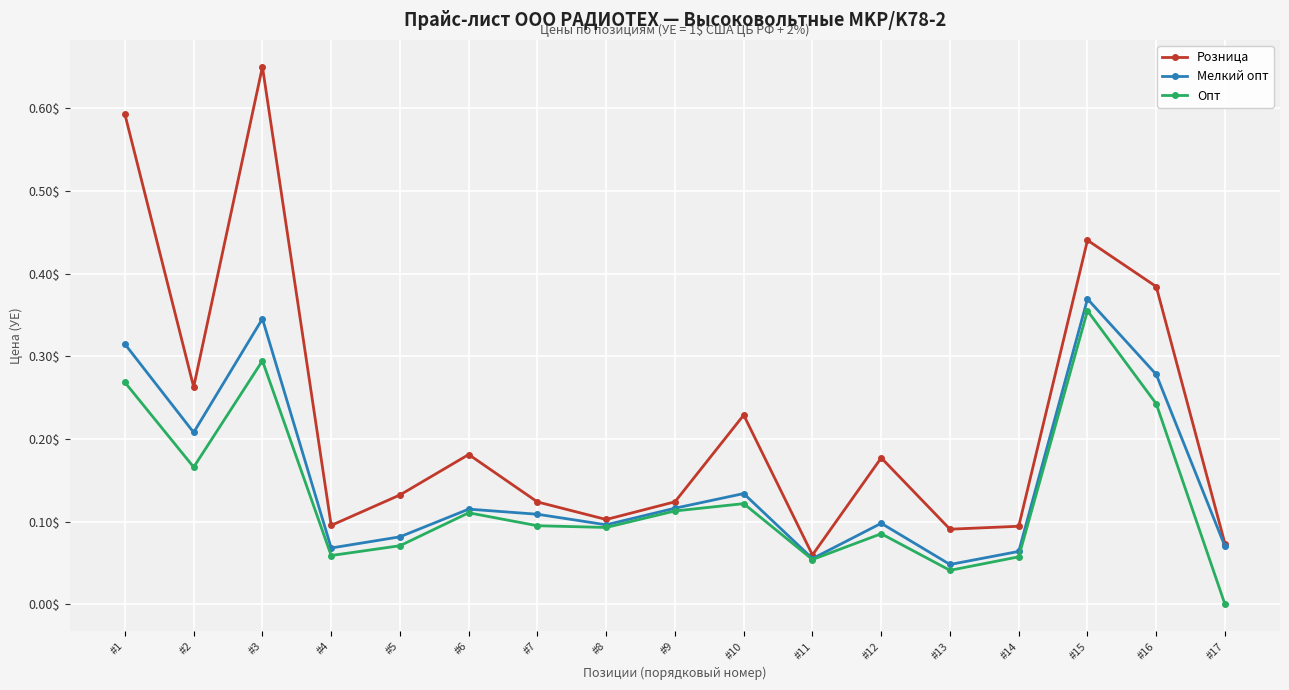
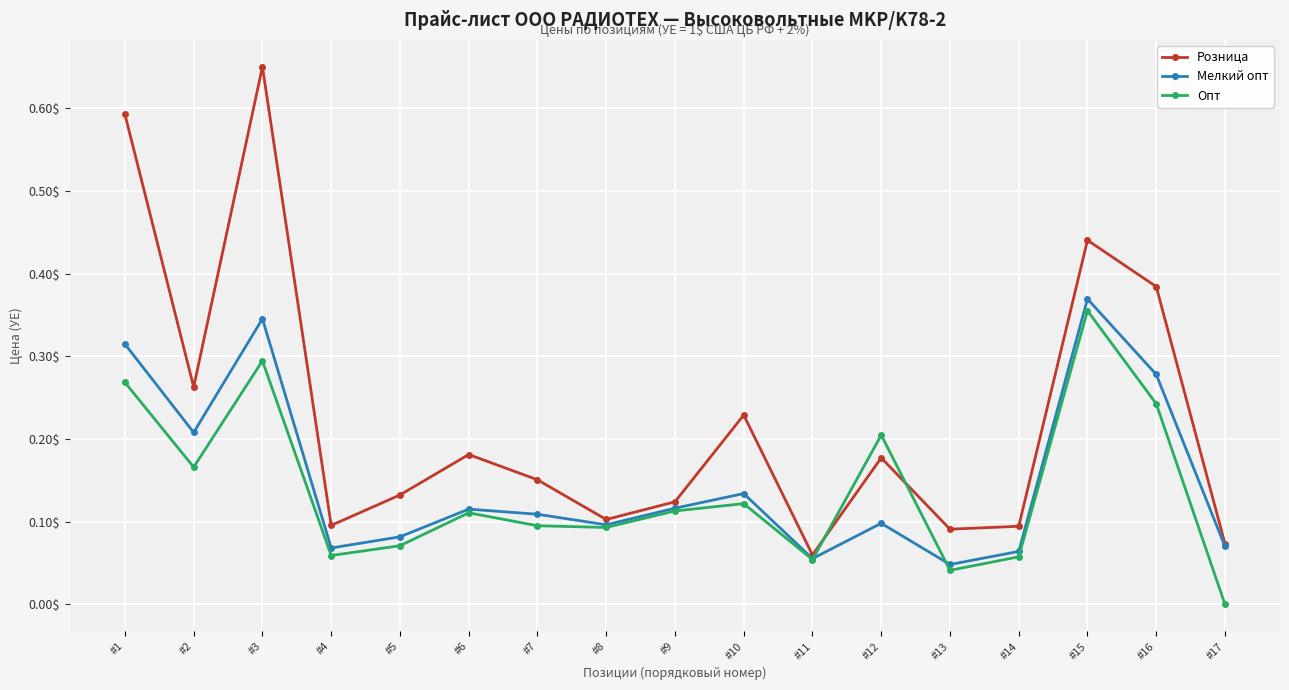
  {
    "Розница": {
      "#1": "0.59$",
      "#2": "0.26$",
      "#3": "0.65$",
      "#4": "0.10$",
      "#5": "0.13$",
      "#6": "0.18$",
-     "#7": "0.12$",
+     "#7": "0.15$",
      "#8": "0.10$",
      "#9": "0.12$",
      "#10": "0.23$",
      "#11": "0.06$",
      "#12": "0.18$",
      "#13": "0.09$",
      "#14": "0.09$",
      "#15": "0.44$",
      "#16": "0.38$",
      "#17": "0.07$"
    },
    "Мелкий опт": {
      "#1": "0.31$",
      "#2": "0.21$",
      "#3": "0.35$",
      "#4": "0.07$",
      "#5": "0.08$",
      "#6": "0.12$",
      "#7": "0.11$",
      "#8": "0.10$",
      "#9": "0.12$",
      "#10": "0.13$",
      "#12": "0.10$",
      "#13": "0.05$",
      "#14": "0.06$",
      "#15": "0.37$",
      "#16": "0.28$",
      "#17": "0.07$"
    },
    "Опт": {
      "#1": "0.27$",
      "#2": "0.17$",
      "#3": "0.29$",
      "#4": "0.06$",
      "#5": "0.07$",
      "#6": "0.11$",
      "#7": "0.10$",
      "#8": "0.09$",
      "#9": "0.11$",
      "#10": "0.12$",
-     "#12": "0.09$",
+     "#12": "0.20$",
      "#13": "0.04$",
      "#14": "0.06$",
      "#15": "0.36$",
      "#16": "0.24$",
      "#17": "0.00$"
    }
  }
